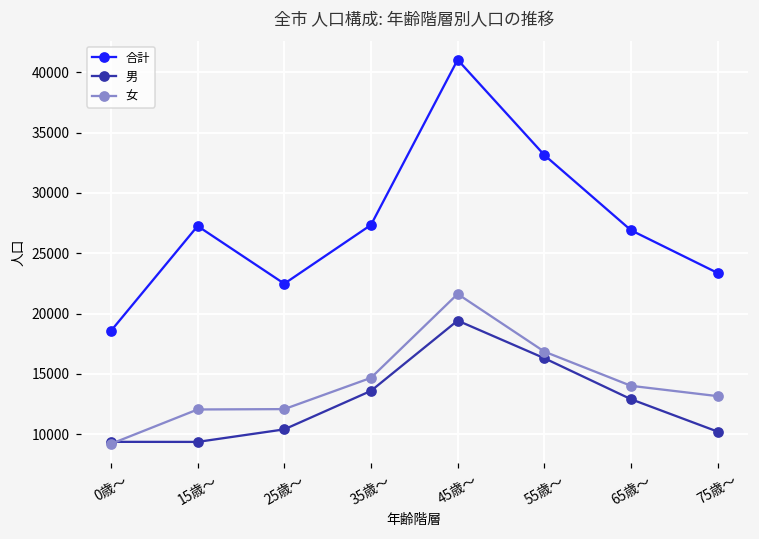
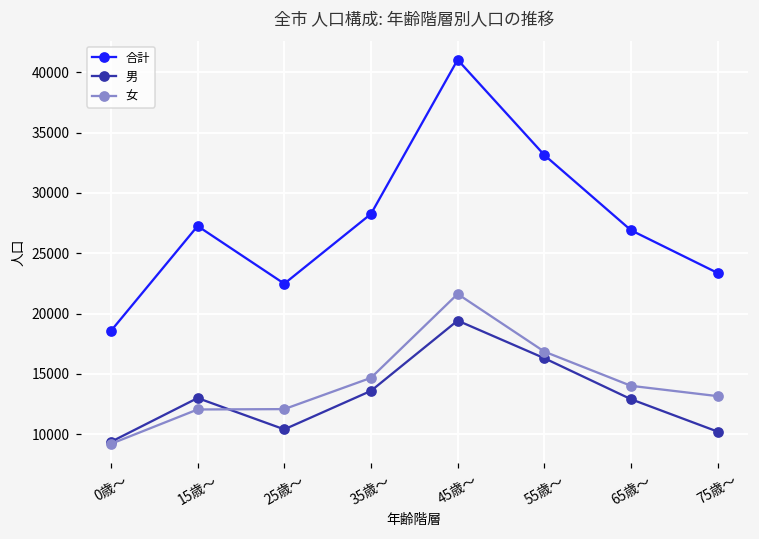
  {
    "合計": {
      "0歳～": 18600,
      "15歳～": 27300,
      "25歳～": 22500,
-     "35歳～": 27300,
+     "35歳～": 28300,
      "45歳～": 41000,
      "55歳～": 33100,
      "65歳～": 26900,
      "75歳～": 23400
    },
    "男": {
-     "15歳～": 9400,
+     "15歳～": 13000,
      "25歳～": 10400,
      "35歳～": 13600,
      "45歳～": 19400,
      "55歳～": 16300,
      "65歳～": 12900,
      "75歳～": 10200
    },
    "女": {
      "15歳～": 12000,
      "25歳～": 12100,
      "35歳～": 14700,
      "45歳～": 21600,
      "55歳～": 16800,
      "65歳～": 14000,
      "75歳～": 13200
    }
  }
